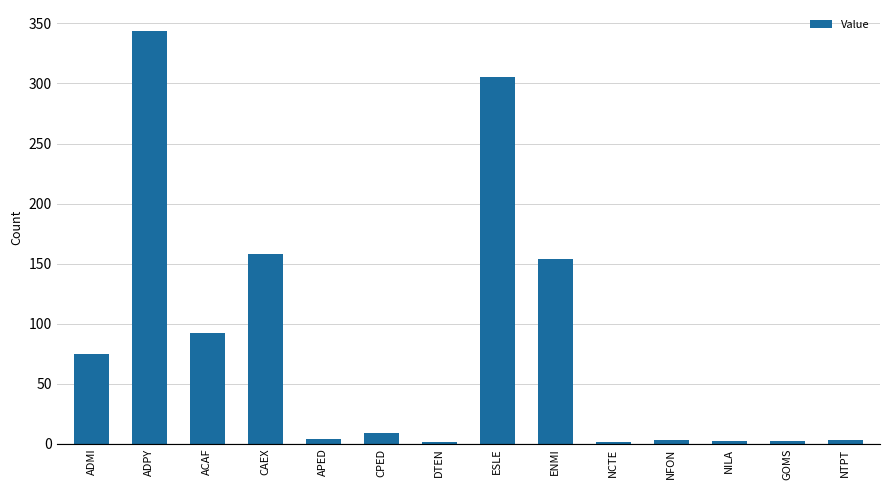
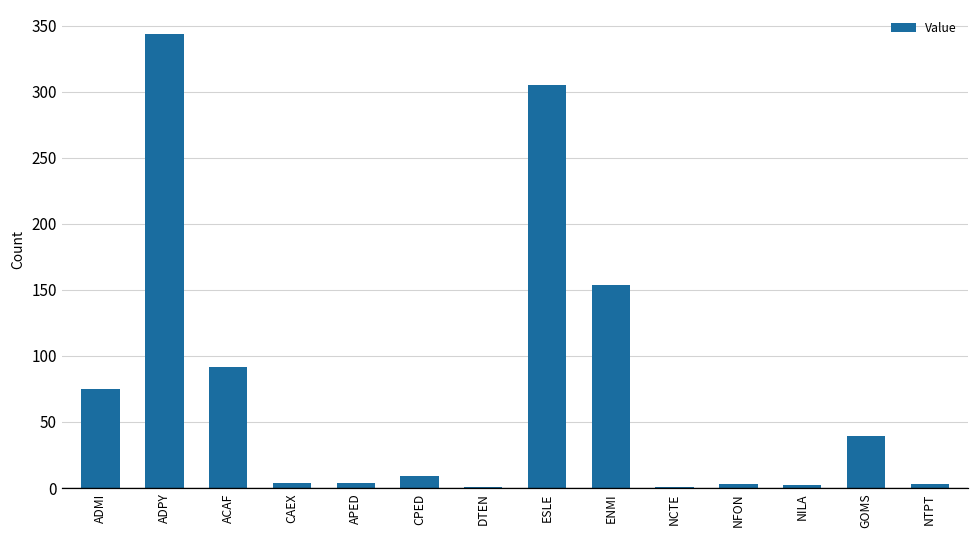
  {
    "ADMI": 75,
    "ADPY": 344,
    "ACAF": 92,
-   "CAEX": 158,
+   "CAEX": 4,
    "APED": 4,
    "CPED": 9,
    "ESLE": 305,
    "ENMI": 154,
    "NFON": 3,
-   "GOMS": 2,
+   "GOMS": 39,
    "NTPT": 3
  }
